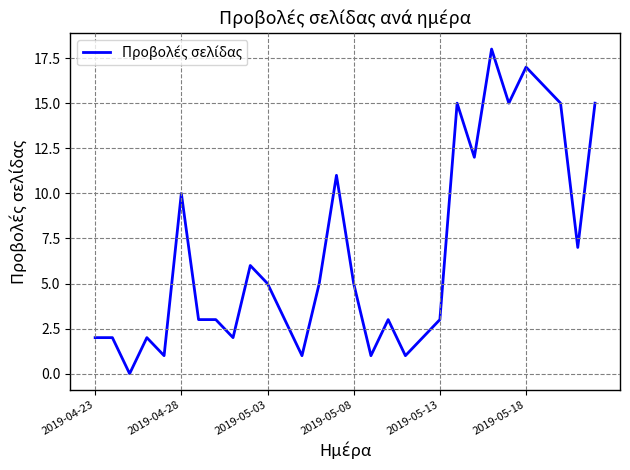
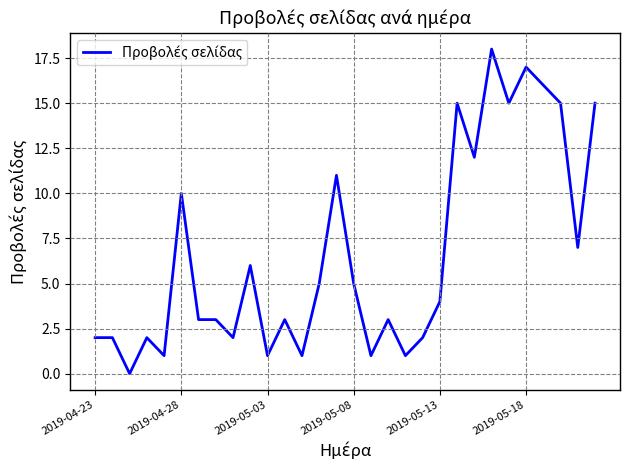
  {
    "2019-04-23": 2,
    "2019-04-28": 10,
-   "2019-05-03": 5,
+   "2019-05-03": 1,
    "2019-05-08": 5,
-   "2019-05-13": 3,
+   "2019-05-13": 4,
    "2019-05-18": 17
  }
